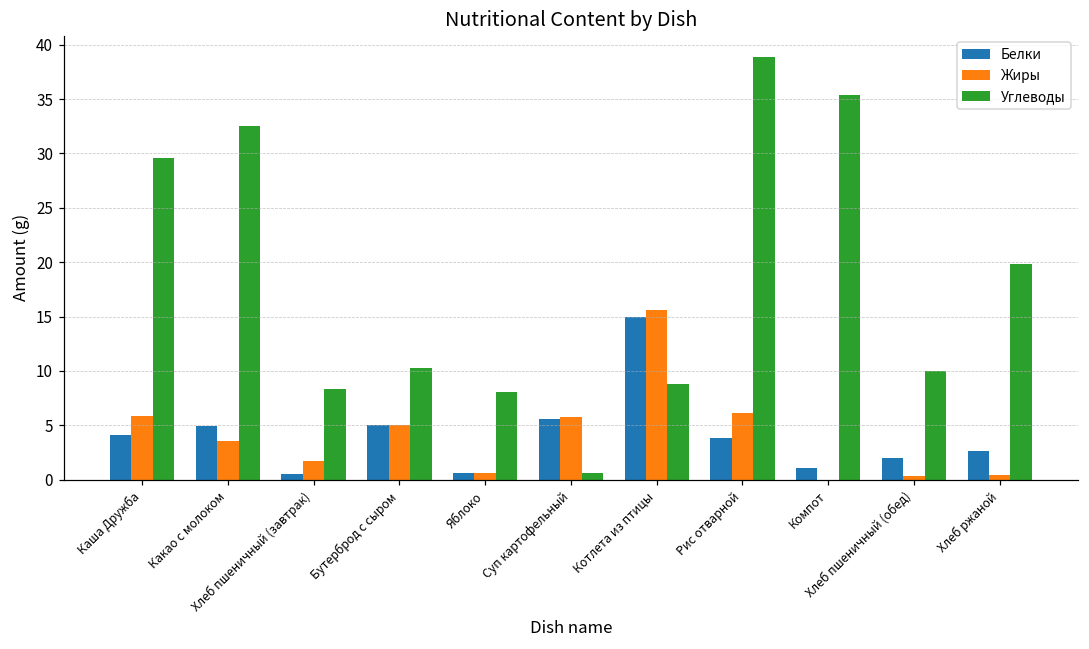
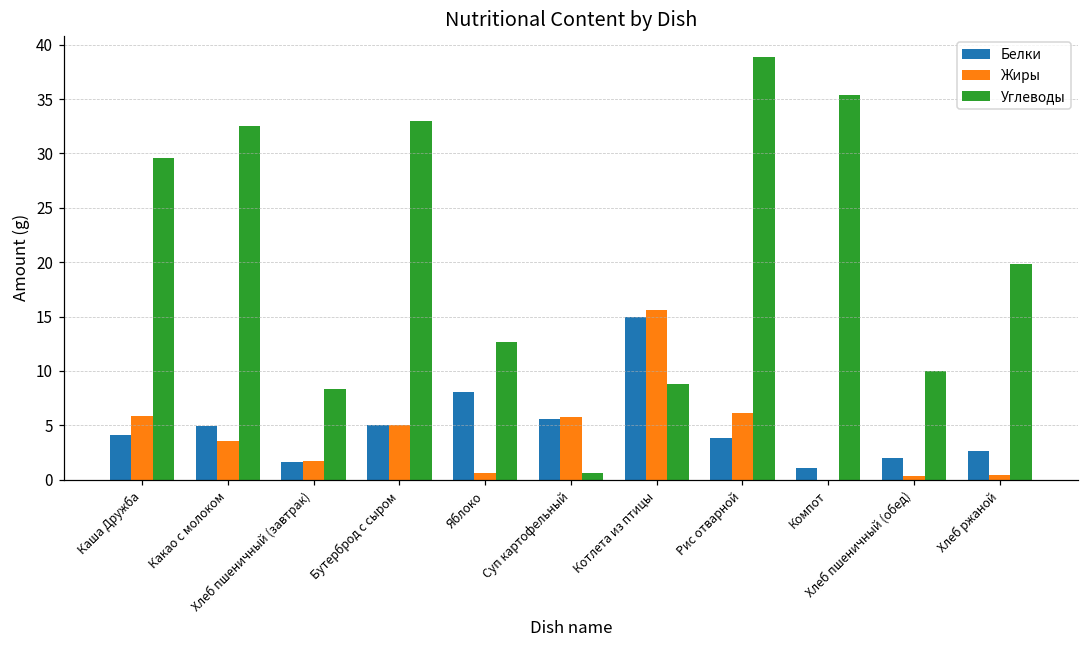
  {
    "Белки": {
      "Каша Дружба": 4,
      "Какао с молоком": 5,
-     "Хлеб пшеничный (завтрак)": 1,
+     "Хлеб пшеничный (завтрак)": 2,
      "Бутерброд с сыром": 5,
-     "Яблоко": 1,
+     "Яблоко": 8,
      "Суп картофельный": 6,
      "Котлета из птицы": 15,
      "Рис отварной": 4,
      "Компот": 1,
      "Хлеб пшеничный (обед)": 2,
      "Хлеб ржаной": 3
    },
    "Жиры": {
      "Каша Дружба": 6,
      "Какао с молоком": 4,
      "Хлеб пшеничный (завтрак)": 2,
      "Бутерброд с сыром": 5,
      "Яблоко": 1,
      "Суп картофельный": 6,
      "Котлета из птицы": 16,
      "Рис отварной": 6,
      "Компот": 0,
      "Хлеб пшеничный (обед)": 0,
      "Хлеб ржаной": 0
    },
    "Углеводы": {
      "Каша Дружба": 30,
      "Какао с молоком": 33,
      "Хлеб пшеничный (завтрак)": 8,
-     "Бутерброд с сыром": 10,
-     "Яблоко": 8,
+     "Бутерброд с сыром": 33,
+     "Яблоко": 13,
      "Суп картофельный": 1,
      "Котлета из птицы": 9,
      "Рис отварной": 39,
      "Компот": 35,
      "Хлеб пшеничный (обед)": 10,
      "Хлеб ржаной": 20
    }
  }
